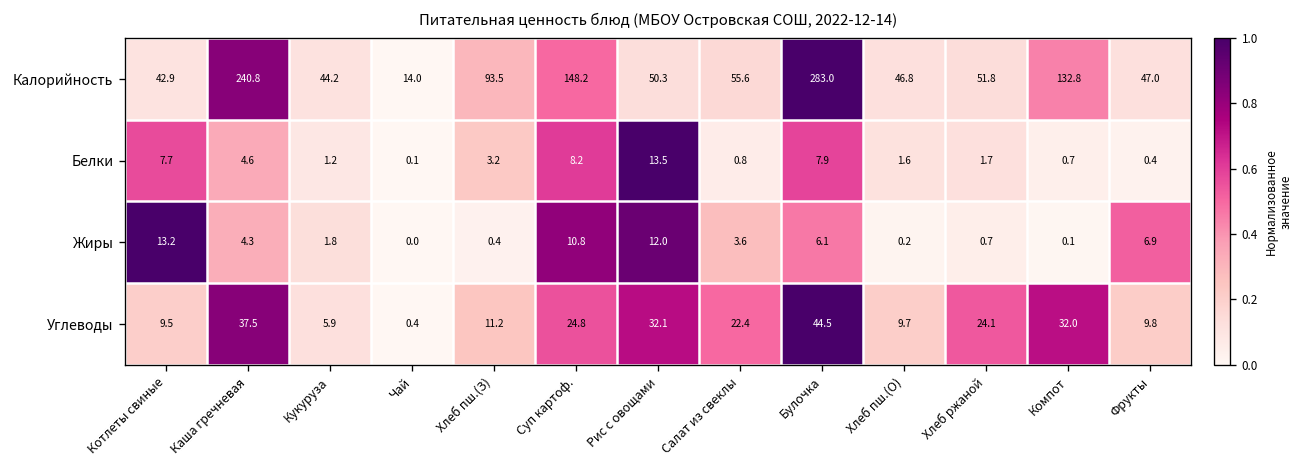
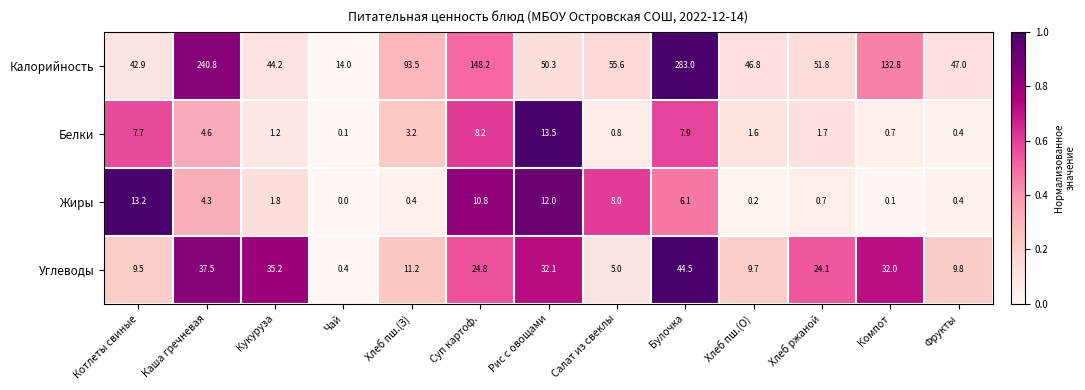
  {
    "Калорийность": {
      "Котлеты свиные": 42.9,
      "Каша гречневая": 240.8,
      "Кукуруза": 44.2,
      "Чай": 14.0,
      "Хлеб пш.(З)": 93.5,
      "Суп картоф.": 148.2,
      "Рис с овощами": 50.3,
      "Салат из свеклы": 55.6,
      "Булочка": 283.0,
      "Хлеб пш.(О)": 46.8,
      "Хлеб ржаной": 51.8,
      "Компот": 132.8,
      "Фрукты": 47.0
    },
    "Белки": {
      "Котлеты свиные": 7.7,
      "Каша гречневая": 4.6,
      "Кукуруза": 1.2,
      "Чай": 0.1,
      "Хлеб пш.(З)": 3.2,
      "Суп картоф.": 8.2,
      "Рис с овощами": 13.5,
      "Салат из свеклы": 0.8,
      "Булочка": 7.9,
      "Хлеб пш.(О)": 1.6,
      "Хлеб ржаной": 1.7,
      "Компот": 0.7,
      "Фрукты": 0.4
    },
    "Жиры": {
      "Котлеты свиные": 13.2,
      "Каша гречневая": 4.3,
      "Кукуруза": 1.8,
      "Чай": 0.0,
      "Хлеб пш.(З)": 0.4,
      "Суп картоф.": 10.8,
      "Рис с овощами": 12.0,
-     "Салат из свеклы": 3.6,
+     "Салат из свеклы": 8.0,
      "Булочка": 6.1,
      "Хлеб пш.(О)": 0.2,
      "Хлеб ржаной": 0.7,
      "Компот": 0.1,
-     "Фрукты": 6.9
+     "Фрукты": 0.4
    },
    "Углеводы": {
      "Котлеты свиные": 9.5,
      "Каша гречневая": 37.5,
-     "Кукуруза": 5.9,
+     "Кукуруза": 35.2,
      "Чай": 0.4,
      "Хлеб пш.(З)": 11.2,
      "Суп картоф.": 24.8,
      "Рис с овощами": 32.1,
-     "Салат из свеклы": 22.4,
+     "Салат из свеклы": 5.0,
      "Булочка": 44.5,
      "Хлеб пш.(О)": 9.7,
      "Хлеб ржаной": 24.1,
      "Компот": 32.0,
      "Фрукты": 9.8
    }
  }
